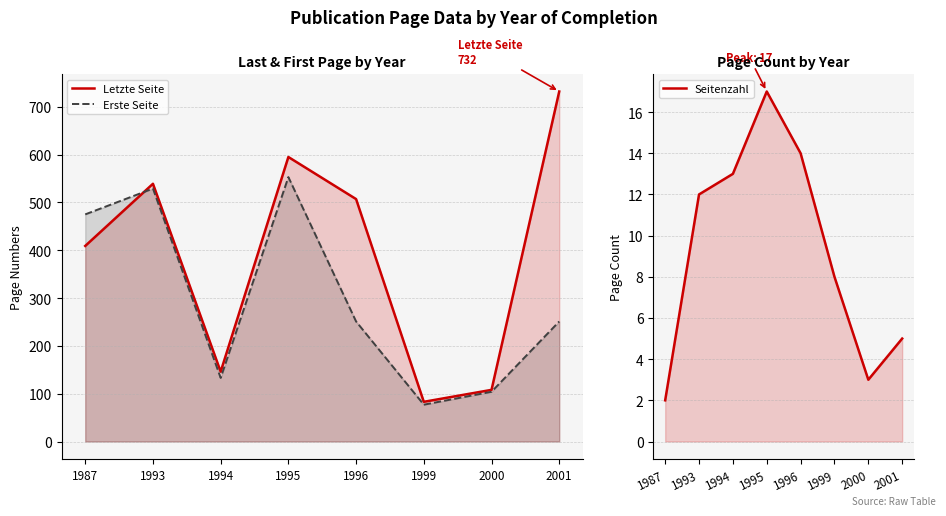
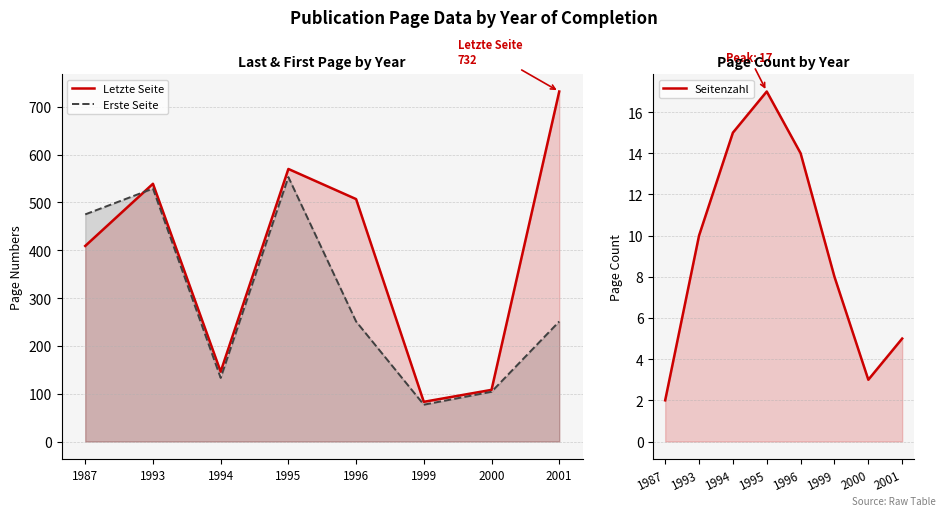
  {
    "Last & First Page by Year": {
      "Letzte Seite": {
        "1987": 410,
        "1993": 540,
        "1994": 150,
-       "1995": 600,
+       "1995": 570,
        "1996": 510,
        "1999": 80
      },
      "Erste Seite": {
        "1987": 480,
        "1993": 530,
        "1994": 130,
        "1995": 550,
        "1996": 250,
        "1999": 80,
        "2001": 250
      }
    },
    "Page Count by Year": {
      "1987": 2,
-     "1993": 12,
-     "1994": 13,
+     "1993": 10,
+     "1994": 15,
      "1996": 14,
      "1999": 8,
      "2000": 3,
      "2001": 5
    }
  }
